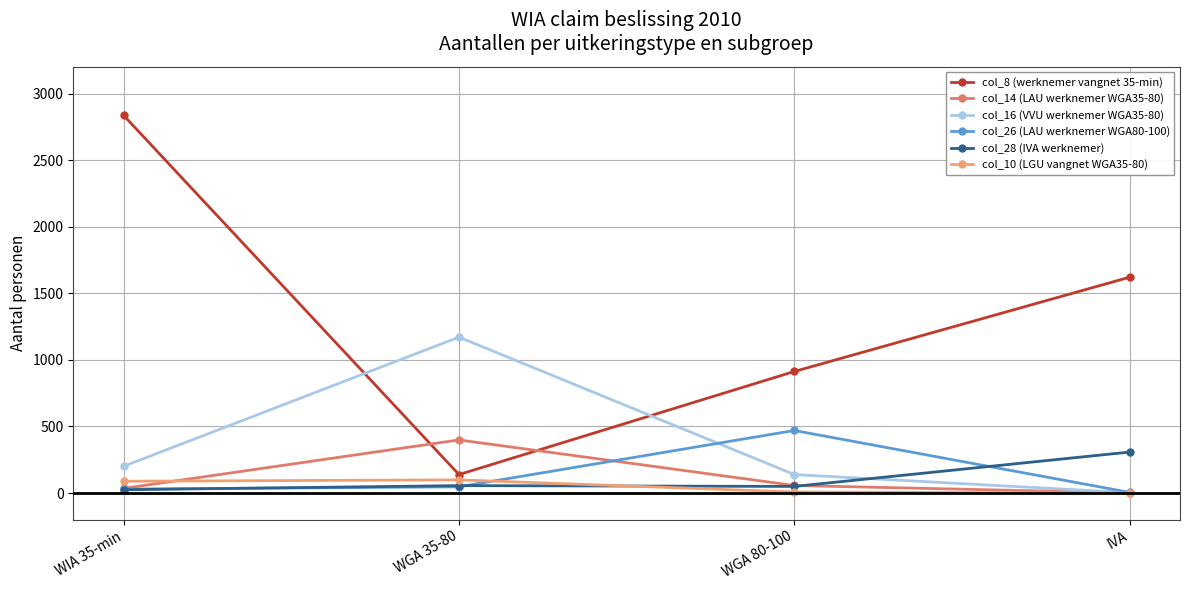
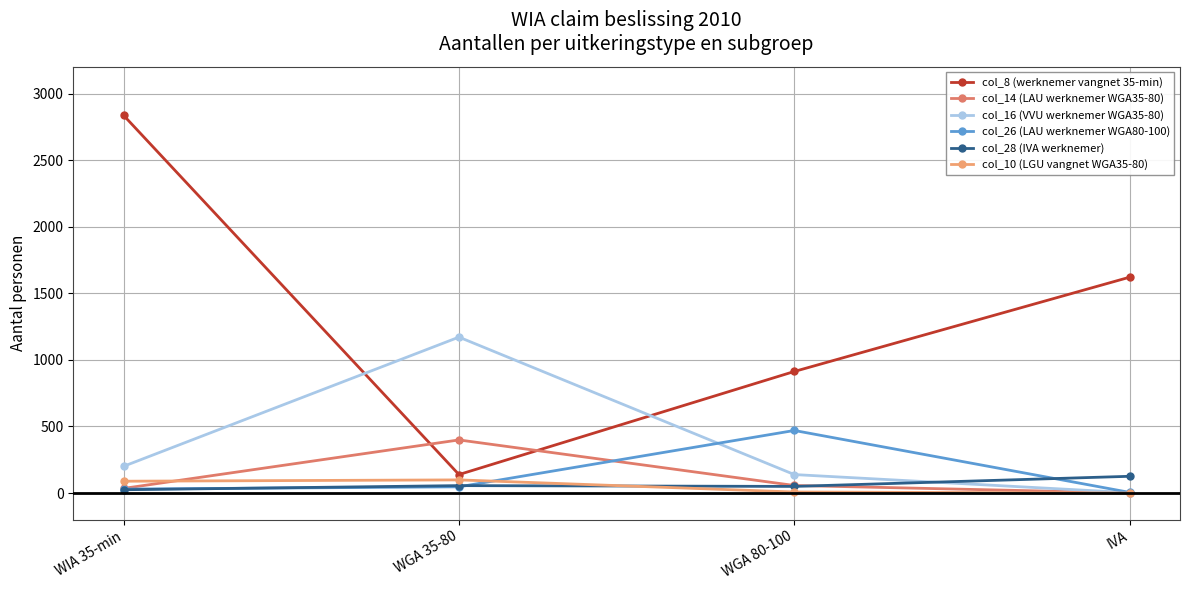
  {
    "col_8 (werknemer vangnet 35-min)": {
      "WIA 35-min": 2840,
      "WGA 35-80": 140,
      "WGA 80-100": 910,
      "IVA": 1620
    },
    "col_16 (VVU werknemer WGA35-80)": {
      "WIA 35-min": 200,
      "WGA 35-80": 1170,
      "WGA 80-100": 140
    },
    "col_26 (LAU werknemer WGA80-100)": {
      "WGA 80-100": 470
    },
    "col_28 (IVA werknemer)": {
-     "IVA": 310
+     "IVA": 130
    }
  }
